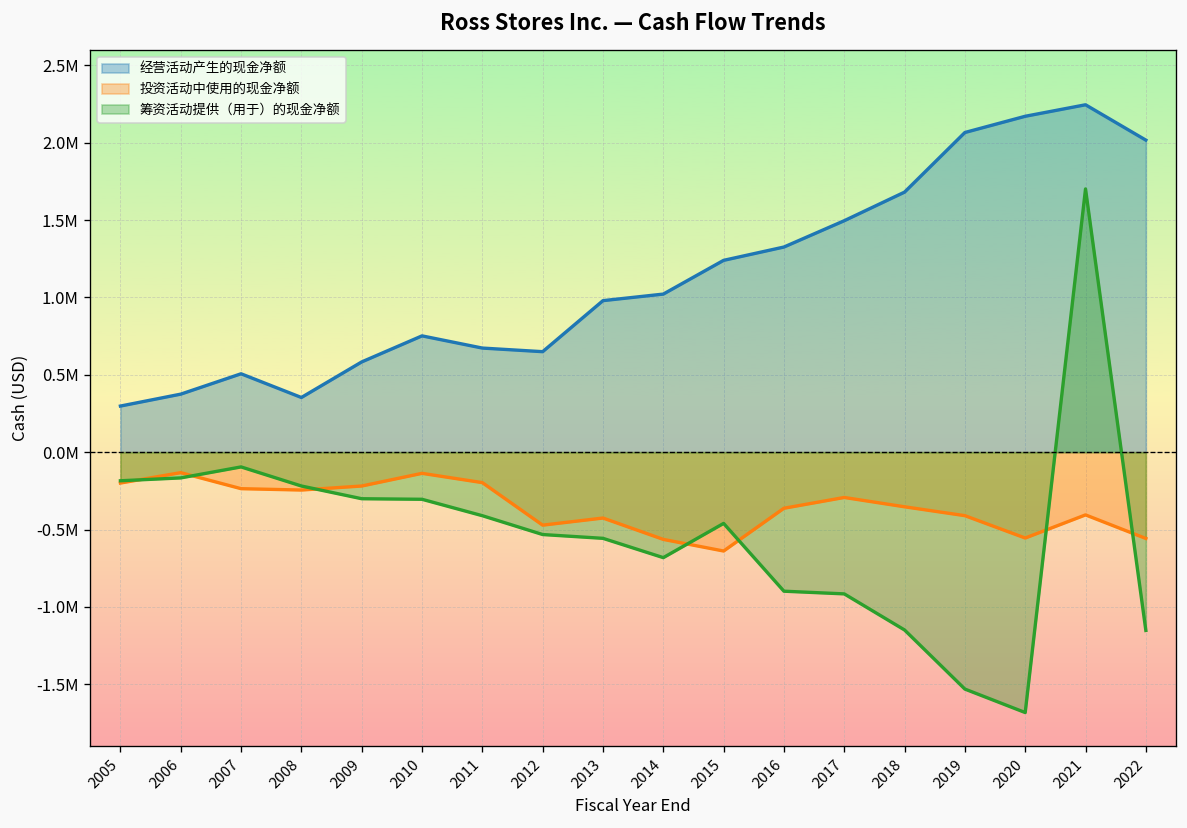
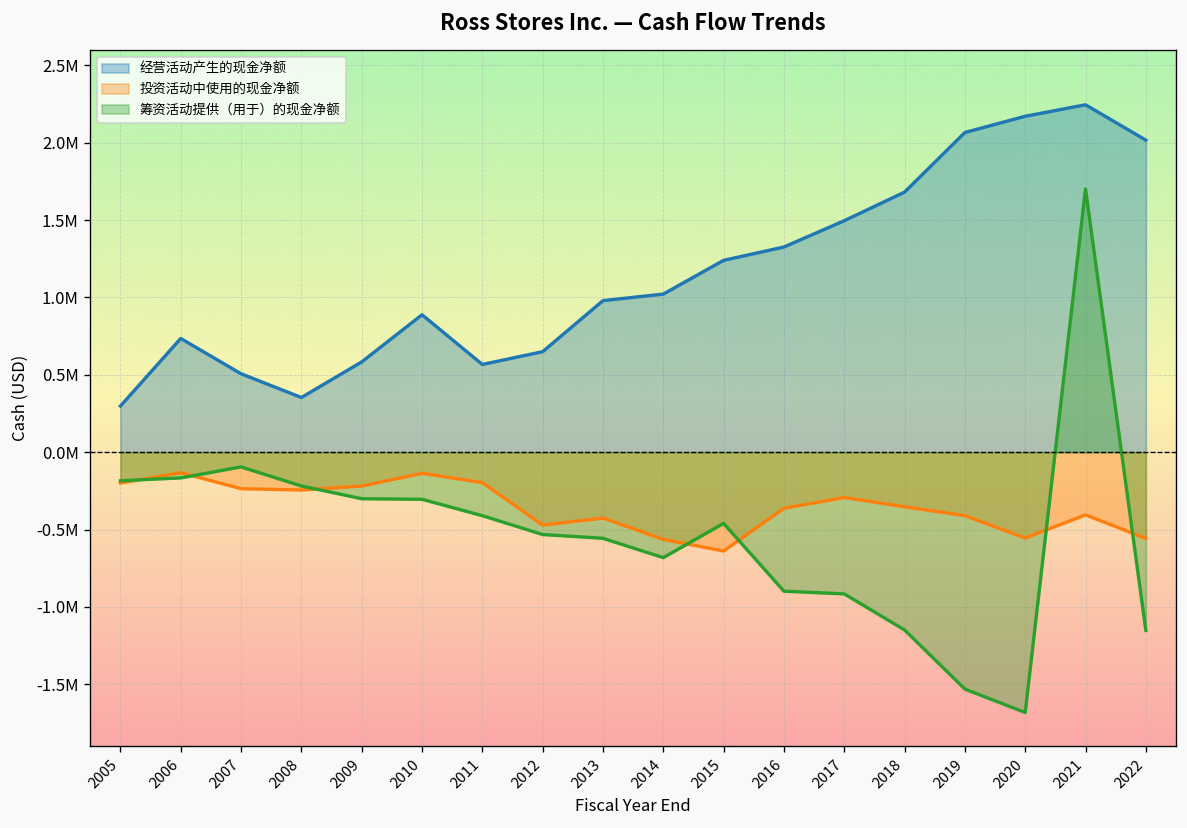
  {
    "经营活动产生的现金净额": {
      "2005": 300000,
-     "2006": 380000,
+     "2006": 740000,
      "2007": 510000,
      "2008": 350000,
      "2009": 580000,
-     "2010": 750000,
-     "2011": 670000,
+     "2010": 890000,
+     "2011": 570000,
      "2012": 650000,
      "2013": 980000,
      "2014": 1020000,
      "2015": 1240000,
      "2016": 1330000,
      "2017": 1500000,
      "2018": 1680000,
      "2019": 2070000,
      "2020": 2170000,
      "2021": 2250000,
      "2022": 2020000
    }
  }
